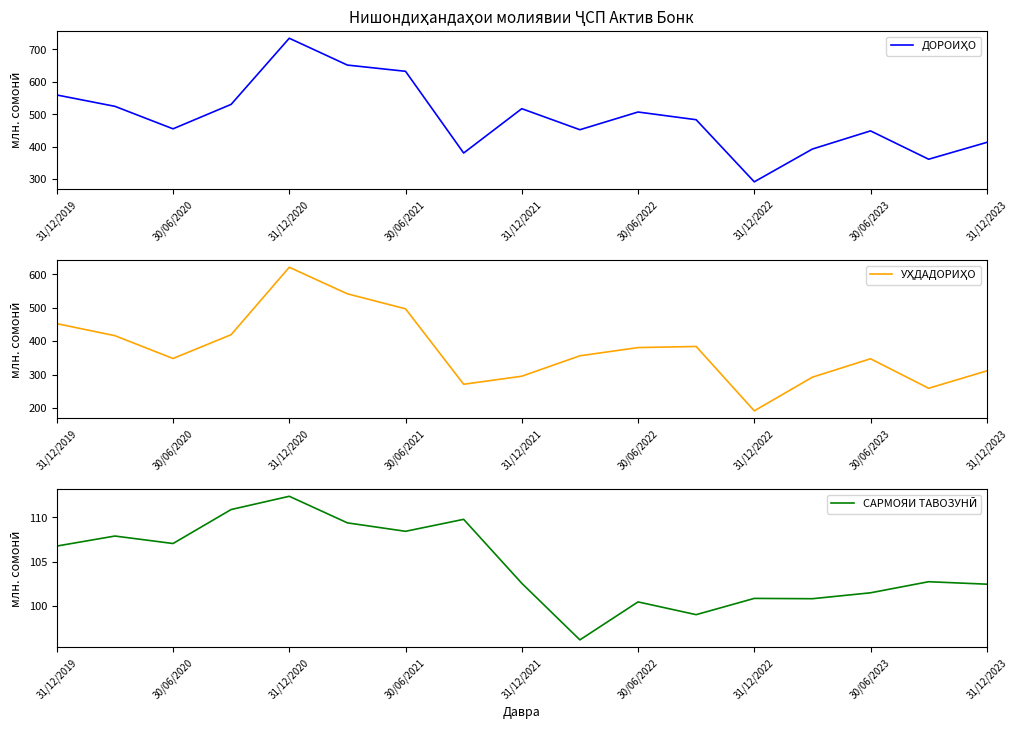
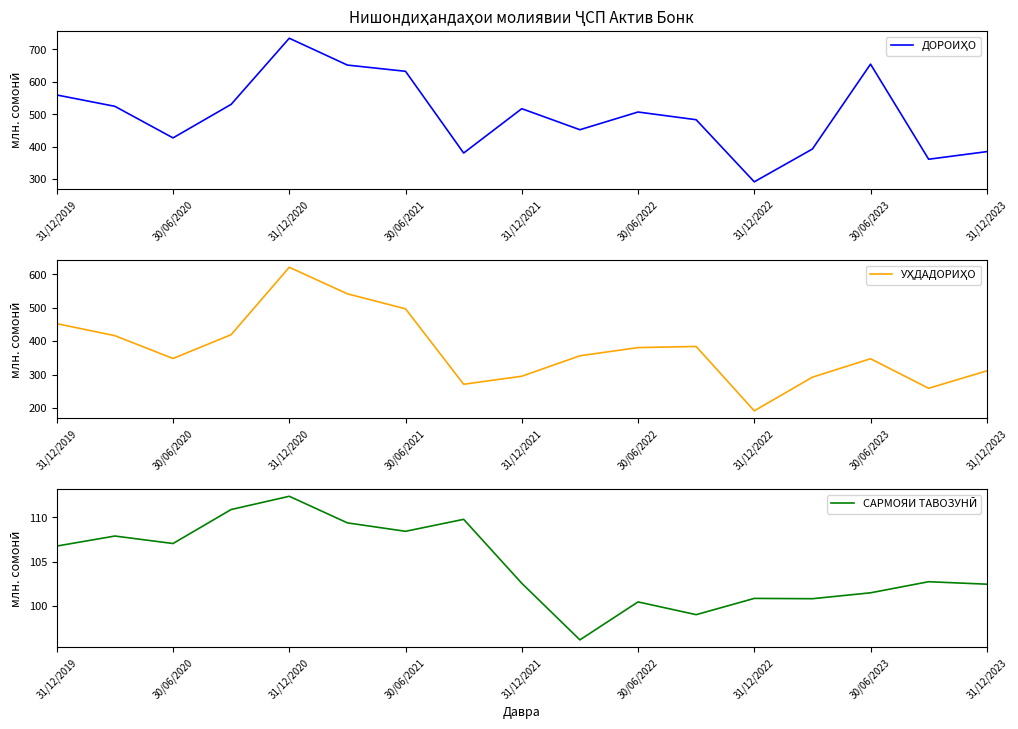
  {
    "Нишондиҳандаҳои молиявии ҶСП Актив Бонк": {
      "31/12/2019": 560,
-     "30/06/2020": 460,
+     "30/06/2020": 430,
      "31/12/2020": 730,
      "30/06/2021": 630,
      "31/12/2021": 520,
      "30/06/2022": 510,
      "31/12/2022": 290,
-     "30/06/2023": 450,
-     "31/12/2023": 410
+     "30/06/2023": 650,
+     "31/12/2023": 380
    }
  }
